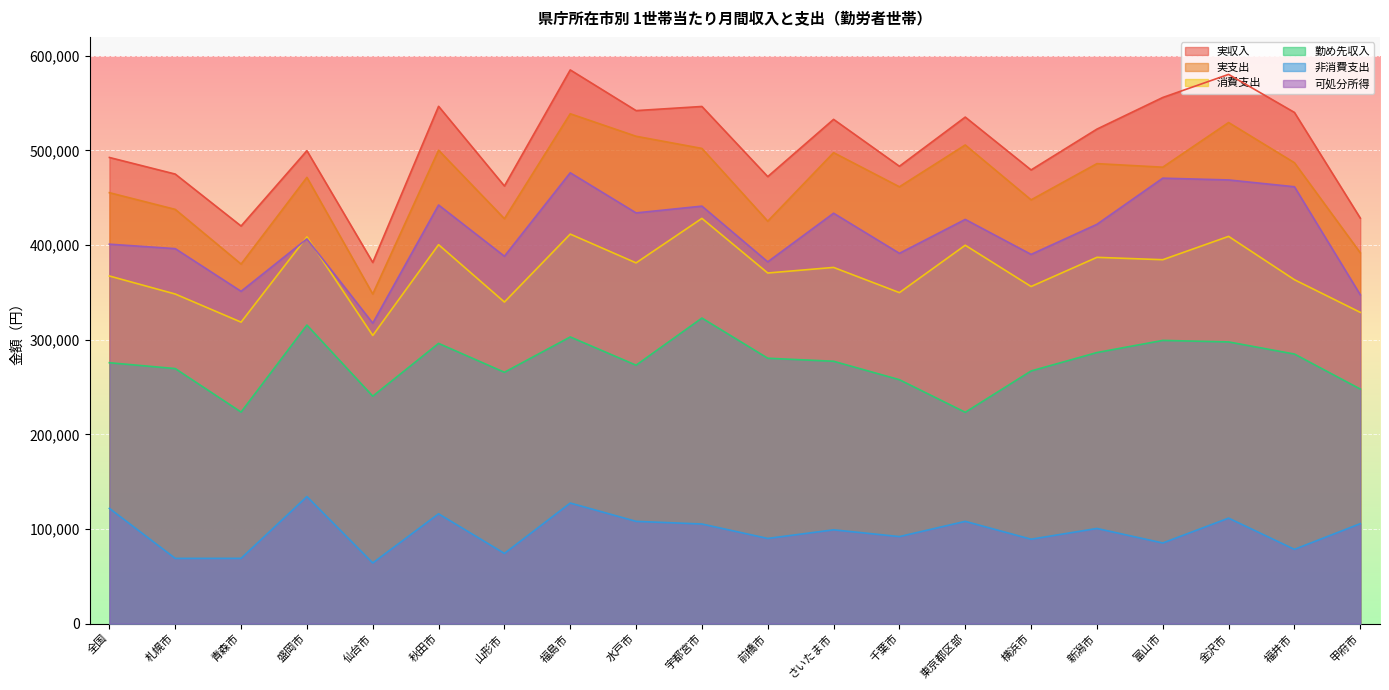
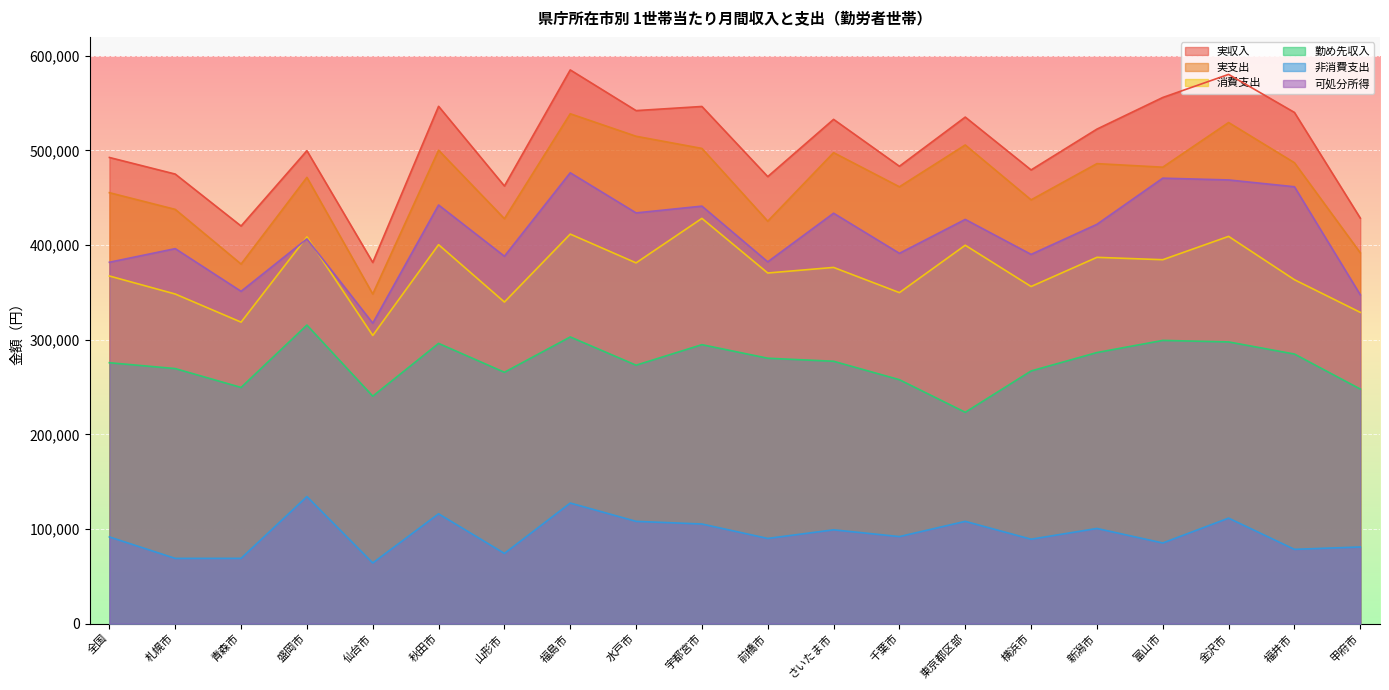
  {
    "勤め先収入": {
      "全国": "280,000",
      "札幌市": "270,000",
-     "青森市": "220,000",
+     "青森市": "250,000",
      "盛岡市": "320,000",
      "仙台市": "240,000",
      "秋田市": "300,000",
      "山形市": "270,000",
      "福島市": "300,000",
      "水戸市": "270,000",
-     "宇都宮市": "320,000",
+     "宇都宮市": "290,000",
      "前橋市": "280,000",
      "さいたま市": "280,000",
      "千葉市": "260,000",
      "東京都区部": "220,000",
      "横浜市": "270,000",
      "新潟市": "290,000",
      "富山市": "300,000",
      "金沢市": "300,000",
      "福井市": "280,000",
      "甲府市": "250,000"
    },
    "非消費支出": {
-     "全国": "120,000",
+     "全国": "90,000",
      "札幌市": "70,000",
      "青森市": "70,000",
      "盛岡市": "130,000",
      "仙台市": "60,000",
      "秋田市": "120,000",
      "山形市": "70,000",
      "福島市": "130,000",
      "水戸市": "110,000",
      "宇都宮市": "110,000",
      "前橋市": "90,000",
      "さいたま市": "100,000",
      "千葉市": "90,000",
      "東京都区部": "110,000",
      "横浜市": "90,000",
      "新潟市": "100,000",
      "富山市": "90,000",
      "金沢市": "110,000",
      "福井市": "80,000",
-     "甲府市": "110,000"
+     "甲府市": "80,000"
    },
    "可処分所得": {
-     "全国": "400,000",
+     "全国": "380,000",
      "札幌市": "400,000",
      "青森市": "350,000",
      "仙台市": "320,000",
      "秋田市": "440,000",
      "山形市": "390,000",
      "福島市": "480,000",
      "水戸市": "430,000",
      "宇都宮市": "440,000",
      "前橋市": "380,000",
      "さいたま市": "430,000",
      "千葉市": "390,000",
      "東京都区部": "430,000",
      "横浜市": "390,000",
      "新潟市": "420,000",
      "富山市": "470,000",
      "金沢市": "470,000",
      "福井市": "460,000",
      "甲府市": "350,000"
    }
  }
